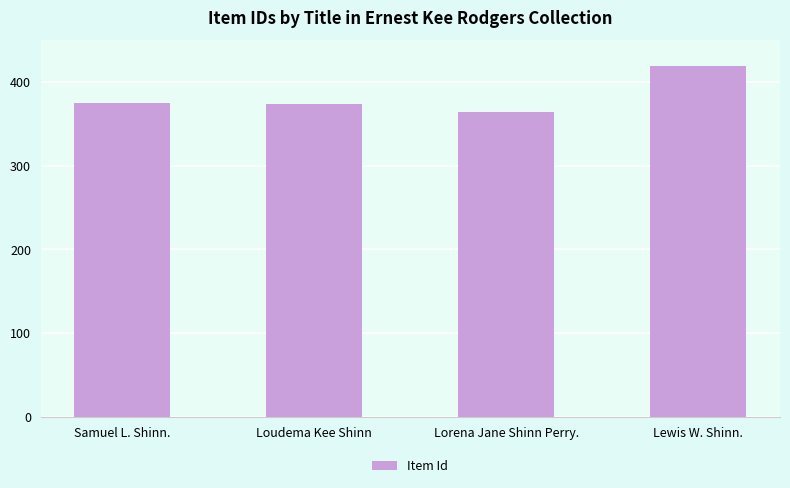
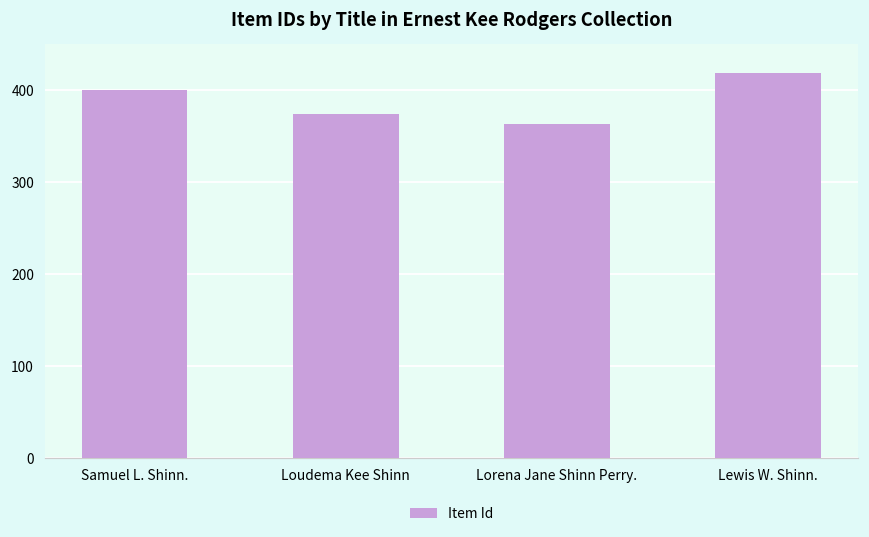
  {
-   "Samuel L. Shinn.": 380,
+   "Samuel L. Shinn.": 400,
    "Loudema Kee Shinn": 370,
    "Lorena Jane Shinn Perry.": 360,
    "Lewis W. Shinn.": 420
  }
